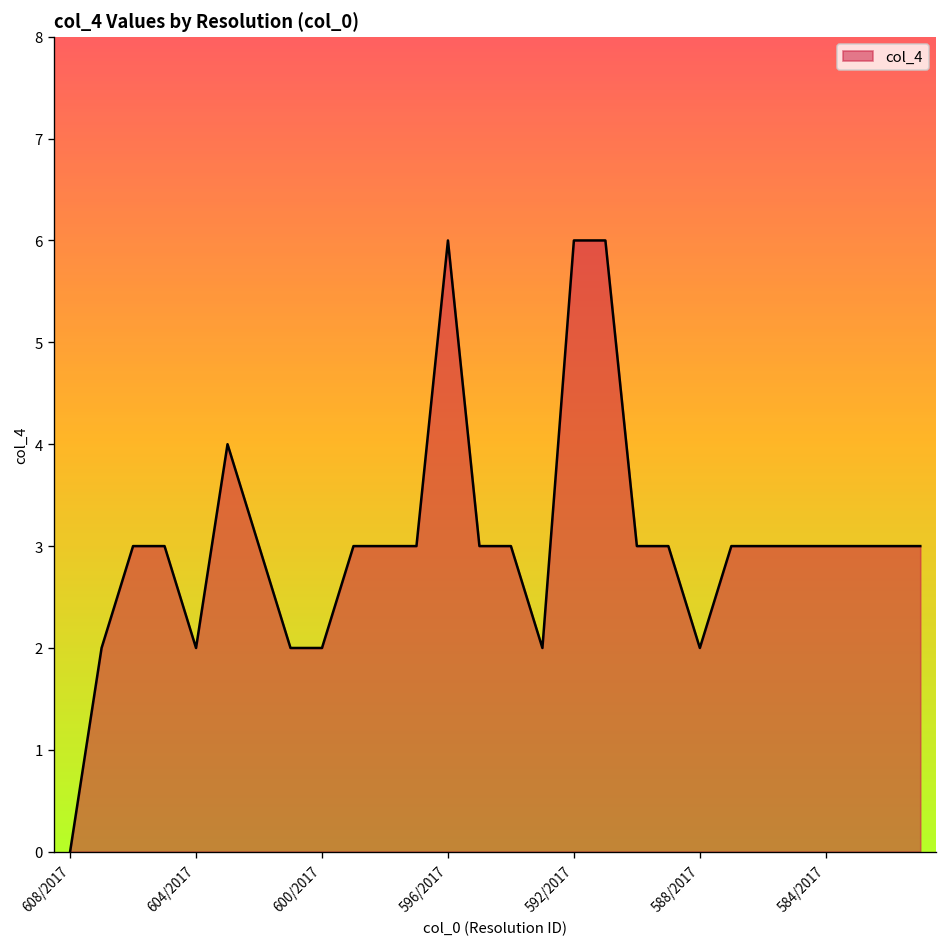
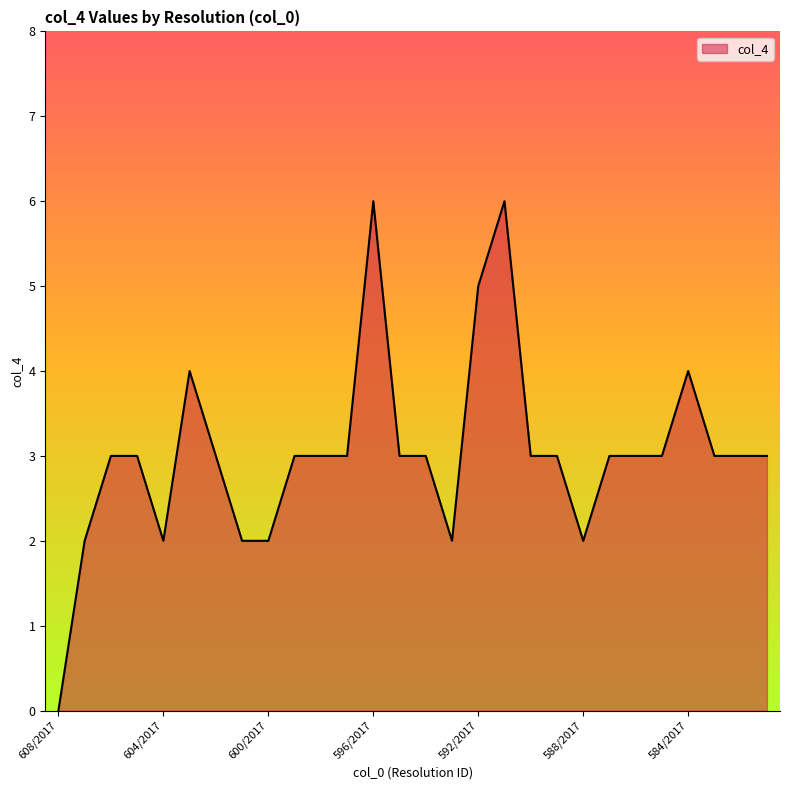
  {
    "608/2017": 0,
    "604/2017": 2,
    "600/2017": 2,
    "596/2017": 6,
-   "592/2017": 6,
+   "592/2017": 5,
    "588/2017": 2,
-   "584/2017": 3
+   "584/2017": 4
  }
